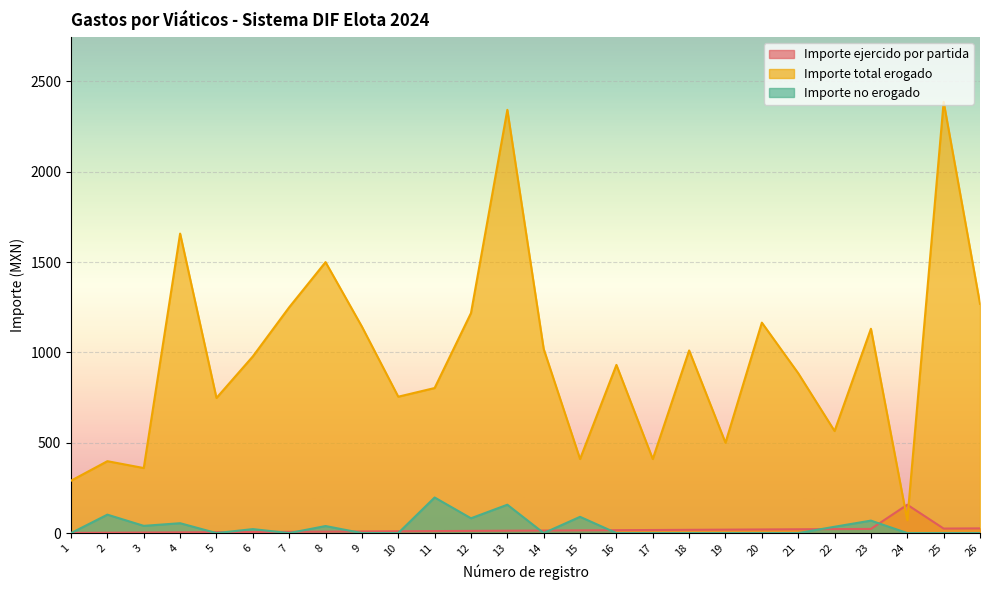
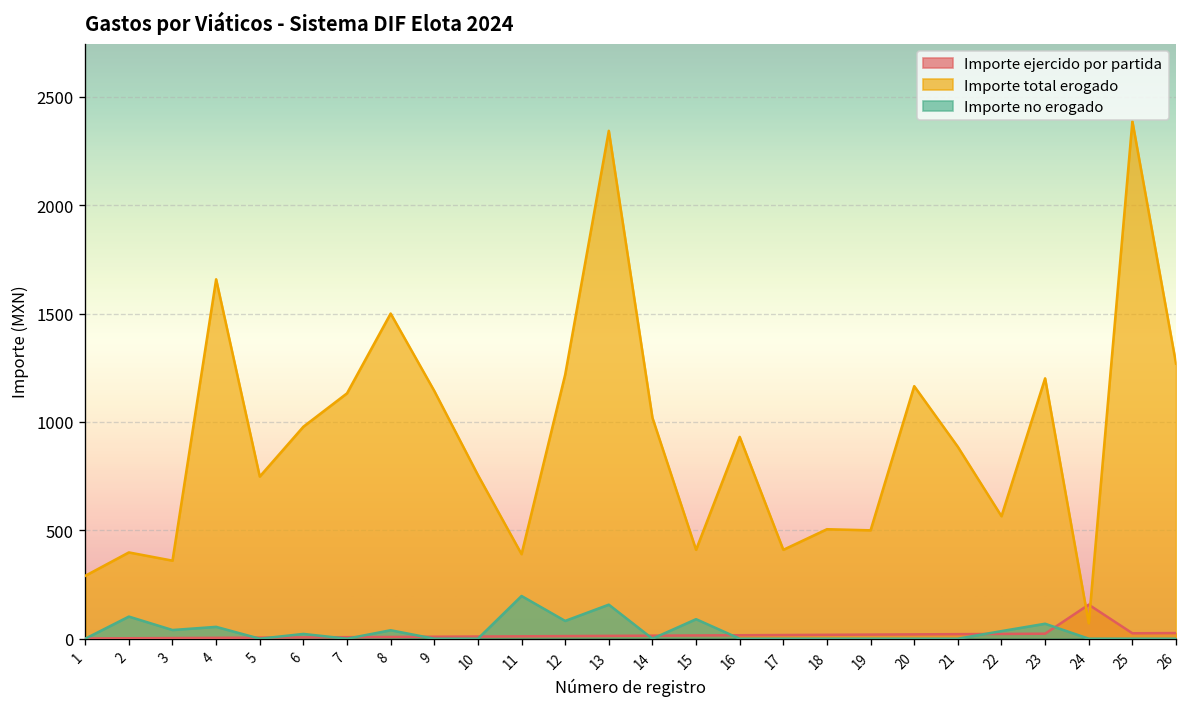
  {
    "Importe ejercido por partida": {
      "2": 0,
      "3": 0,
      "4": 0,
      "6": 10,
      "8": 10,
      "11": 10,
      "12": 10,
      "13": 10,
      "14": 10,
      "15": 20,
      "16": 20,
      "17": 20,
      "18": 20,
      "19": 20,
      "20": 20,
      "21": 20,
      "23": 20,
      "24": 160,
      "25": 30,
      "26": 30
    },
    "Importe total erogado": {
      "1": 290,
      "2": 400,
      "3": 360,
      "4": 1660,
      "5": 750,
      "6": 980,
-     "7": 1250,
+     "7": 1130,
      "8": 1500,
      "9": 1140,
      "10": 760,
-     "11": 800,
+     "11": 390,
      "12": 1220,
      "13": 2340,
      "14": 1020,
      "15": 410,
      "16": 930,
      "17": 410,
-     "18": 1010,
+     "18": 510,
      "19": 500,
      "20": 1170,
      "21": 890,
      "22": 570,
-     "23": 1130,
+     "23": 1200,
      "24": 70,
      "26": 1270
    },
    "Importe no erogado": {
      "2": 100,
      "3": 40,
      "4": 50,
      "6": 20,
      "8": 40,
      "11": 200,
      "12": 80,
      "13": 160,
      "14": 0,
      "15": 90,
      "16": 0,
      "17": 0,
      "18": 0,
      "19": 0,
      "20": 0,
      "21": 0,
      "23": 70,
      "24": 0,
      "25": 0,
      "26": 0
    }
  }
